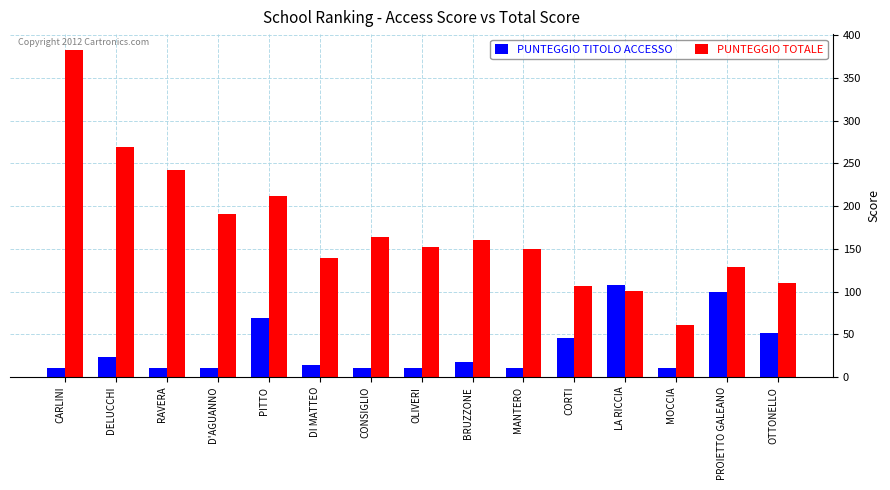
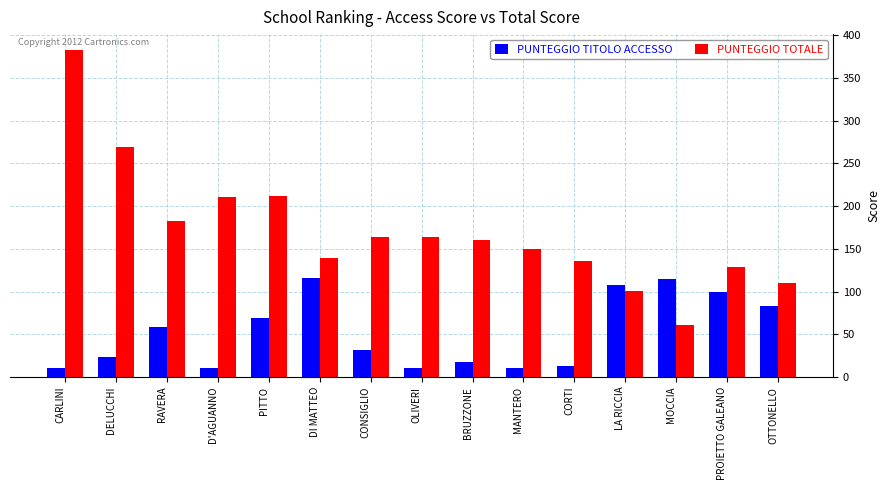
  {
    "PUNTEGGIO TITOLO ACCESSO": {
      "CARLINI": 10,
      "DELUCCHI": 20,
-     "RAVERA": 10,
+     "RAVERA": 60,
      "D'AGUANNO": 10,
      "PITTO": 70,
-     "DI MATTEO": 10,
-     "CONSIGLIO": 10,
+     "DI MATTEO": 120,
+     "CONSIGLIO": 30,
      "OLIVERI": 10,
      "BRUZZONE": 20,
      "MANTERO": 10,
-     "CORTI": 50,
+     "CORTI": 10,
      "LA RICCIA": 110,
-     "MOCCIA": 10,
+     "MOCCIA": 120,
      "PROIETTO GALEANO": 100,
-     "OTTONELLO": 50
+     "OTTONELLO": 80
    },
    "PUNTEGGIO TOTALE": {
      "DELUCCHI": 270,
-     "RAVERA": 240,
-     "D'AGUANNO": 190,
+     "RAVERA": 180,
+     "D'AGUANNO": 210,
      "PITTO": 210,
      "DI MATTEO": 140,
      "CONSIGLIO": 160,
-     "OLIVERI": 150,
+     "OLIVERI": 160,
      "BRUZZONE": 160,
      "MANTERO": 150,
-     "CORTI": 110,
+     "CORTI": 140,
      "LA RICCIA": 100,
      "MOCCIA": 60,
      "PROIETTO GALEANO": 130,
      "OTTONELLO": 110
    }
  }
